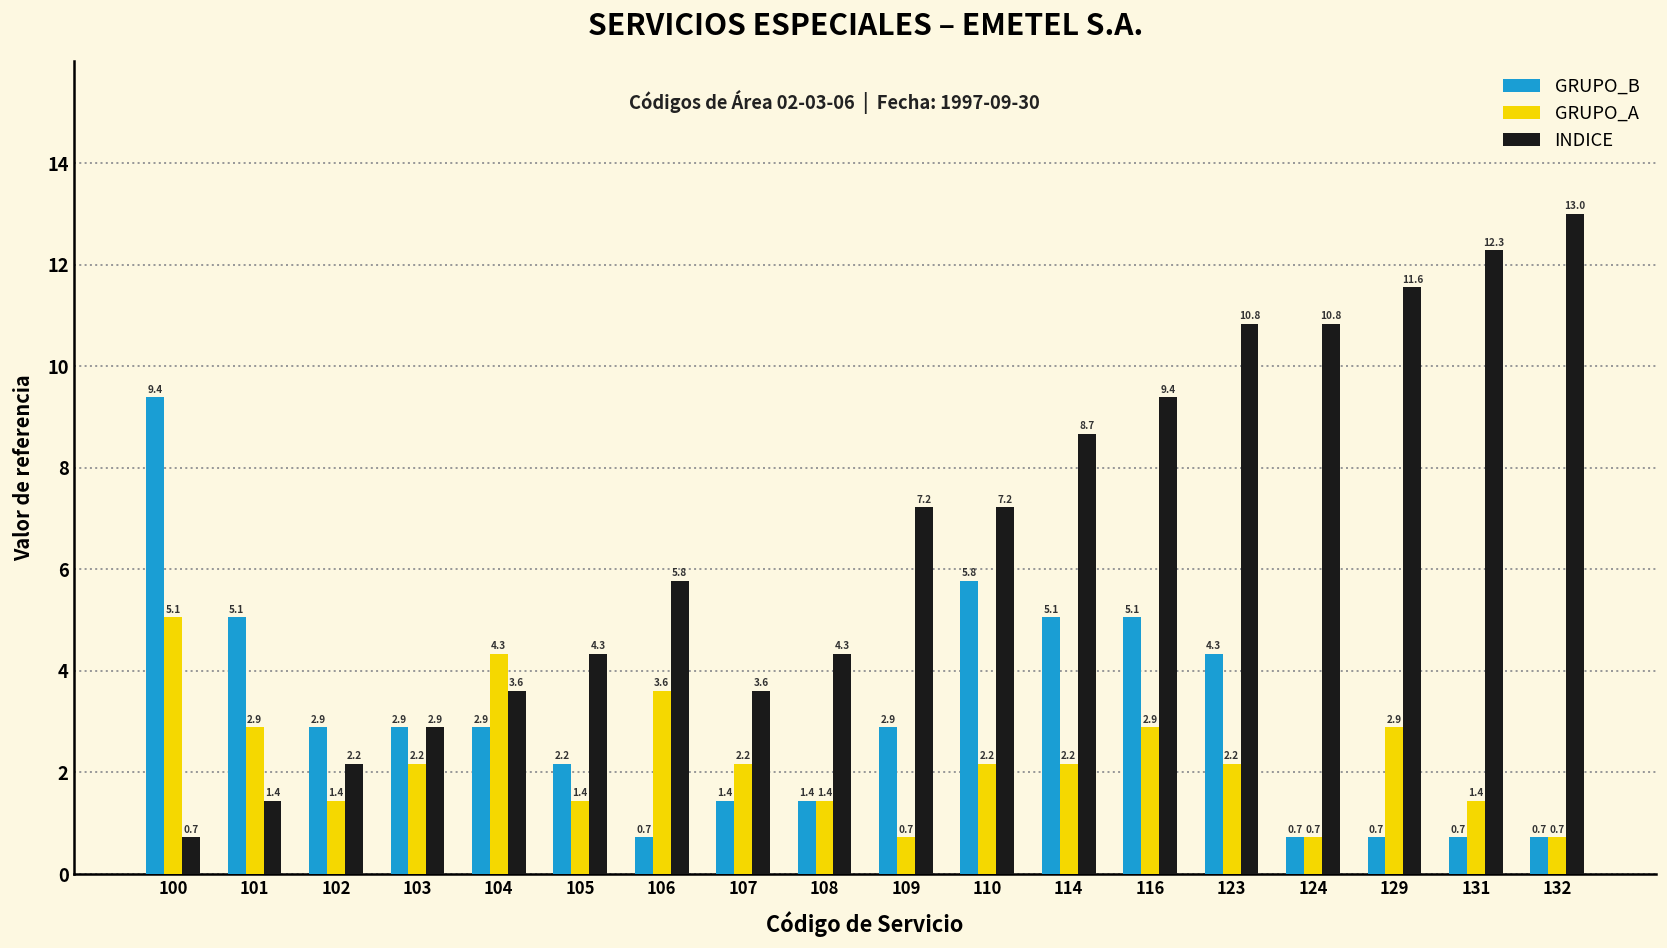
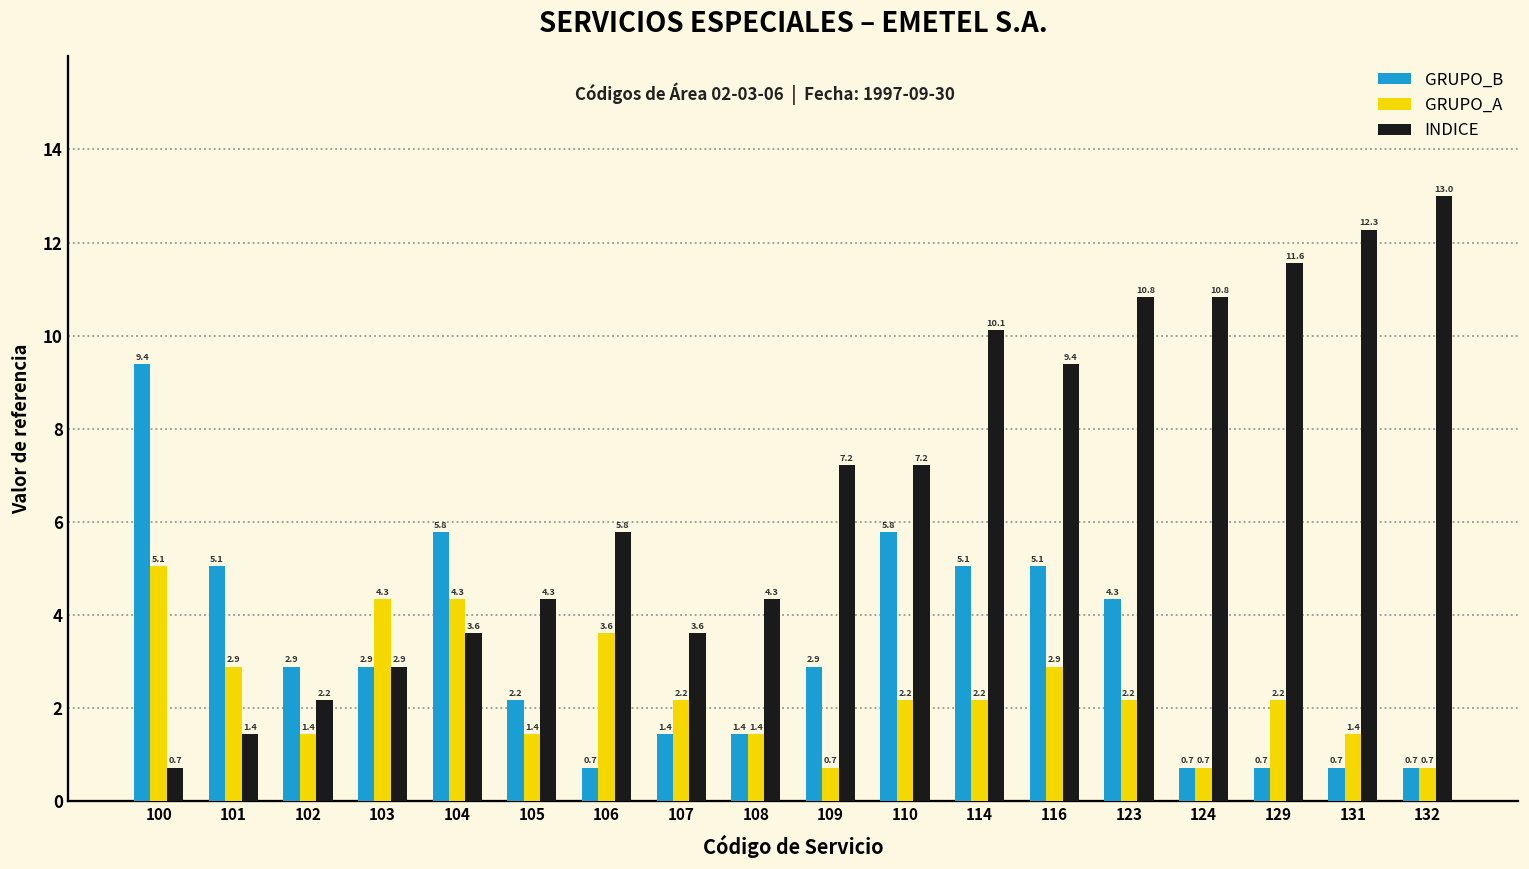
  {
    "GRUPO_B": {
      "100": 9.4,
      "101": 5.1,
      "102": 2.9,
      "103": 2.9,
-     "104": 2.9,
+     "104": 5.8,
      "105": 2.2,
      "106": 0.7,
      "107": 1.4,
      "108": 1.4,
      "109": 2.9,
      "110": 5.8,
      "114": 5.1,
      "116": 5.1,
      "123": 4.3,
      "124": 0.7,
      "129": 0.7,
      "131": 0.7,
      "132": 0.7
    },
    "GRUPO_A": {
      "100": 5.1,
      "101": 2.9,
      "102": 1.4,
-     "103": 2.2,
+     "103": 4.3,
      "104": 4.3,
      "105": 1.4,
      "106": 3.6,
      "107": 2.2,
      "108": 1.4,
      "109": 0.7,
      "110": 2.2,
      "114": 2.2,
      "116": 2.9,
      "123": 2.2,
      "124": 0.7,
-     "129": 2.9,
+     "129": 2.2,
      "131": 1.4,
      "132": 0.7
    },
    "INDICE": {
      "100": 0.7,
      "101": 1.4,
      "102": 2.2,
      "103": 2.9,
      "104": 3.6,
      "105": 4.3,
      "106": 5.8,
      "107": 3.6,
      "108": 4.3,
      "109": 7.2,
      "110": 7.2,
-     "114": 8.7,
+     "114": 10.1,
      "116": 9.4,
      "123": 10.8,
      "124": 10.8,
      "129": 11.6,
      "131": 12.3,
      "132": 13.0
    }
  }
